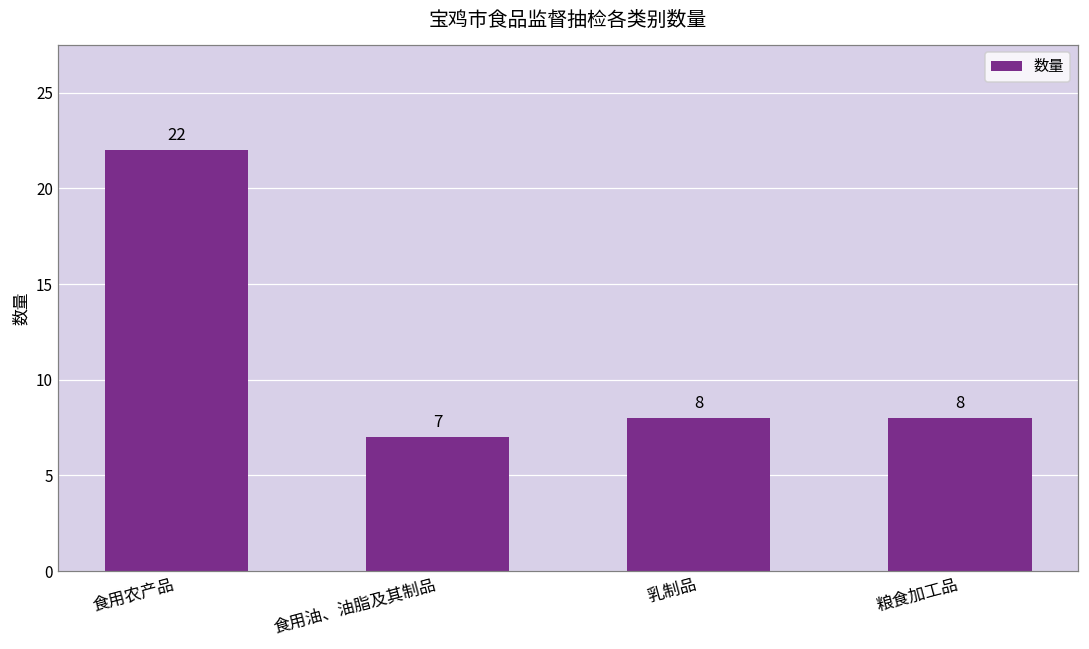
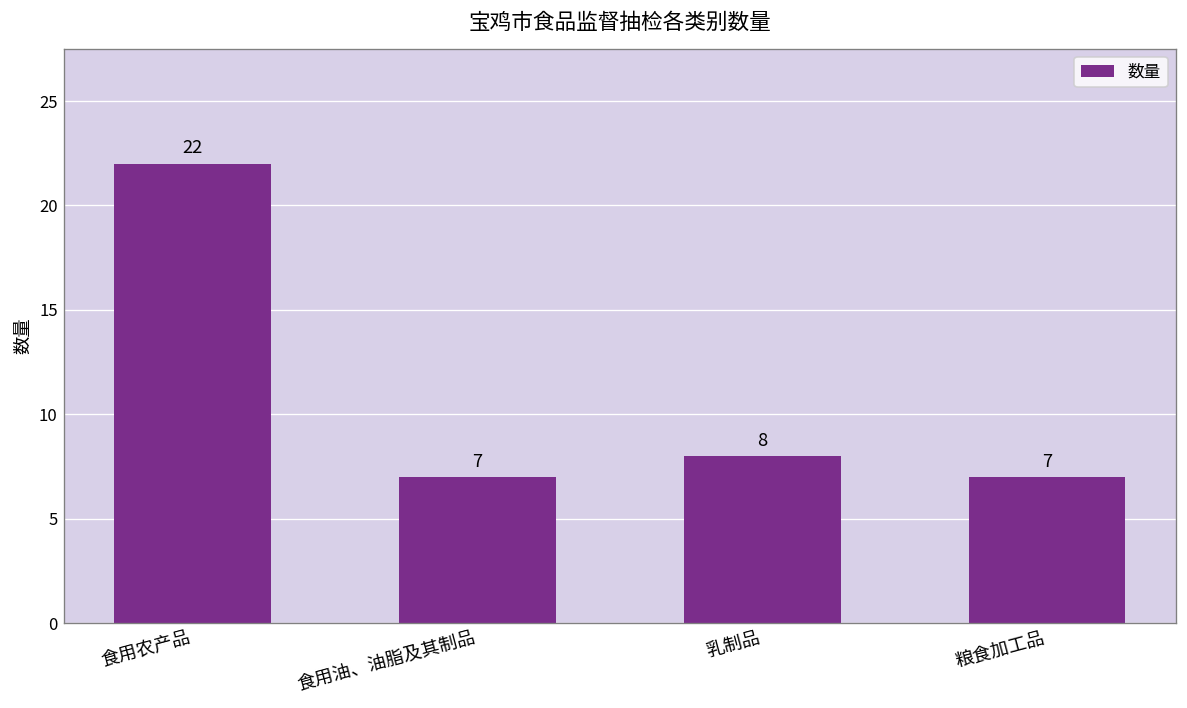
  {
    "食用农产品": 22,
    "食用油、油脂及其制品": 7,
    "乳制品": 8,
-   "粮食加工品": 8
+   "粮食加工品": 7
  }
